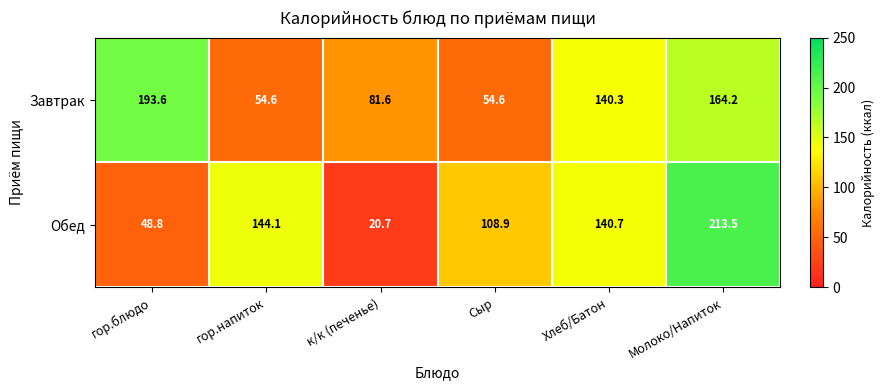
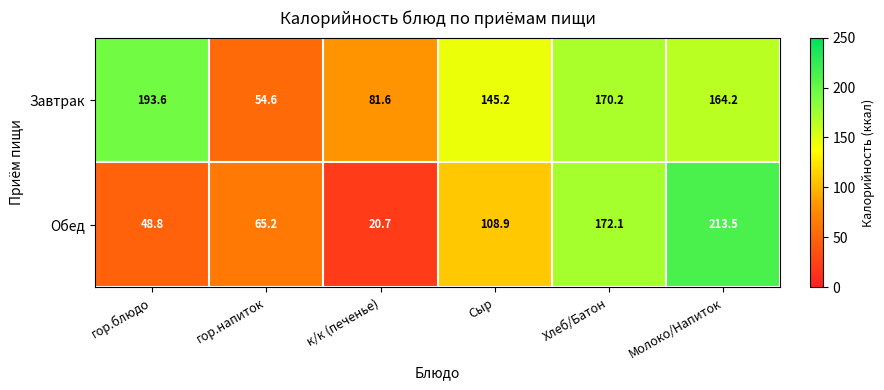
  {
    "Завтрак": {
      "гор.блюдо": 193.6,
      "гор.напиток": 54.6,
      "к/к (печенье)": 81.6,
-     "Сыр": 54.6,
-     "Хлеб/Батон": 140.3,
+     "Сыр": 145.2,
+     "Хлеб/Батон": 170.2,
      "Молоко/Напиток": 164.2
    },
    "Обед": {
      "гор.блюдо": 48.8,
-     "гор.напиток": 144.1,
+     "гор.напиток": 65.2,
      "к/к (печенье)": 20.7,
      "Сыр": 108.9,
-     "Хлеб/Батон": 140.7,
+     "Хлеб/Батон": 172.1,
      "Молоко/Напиток": 213.5
    }
  }
